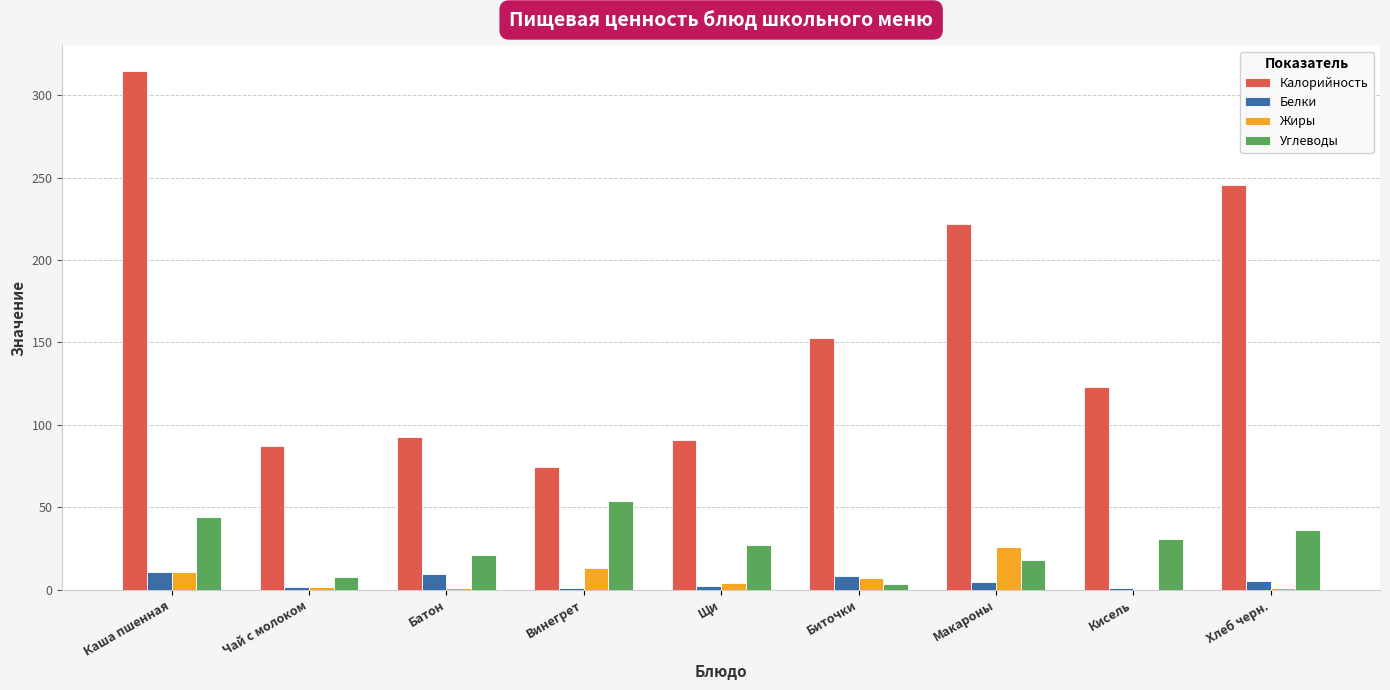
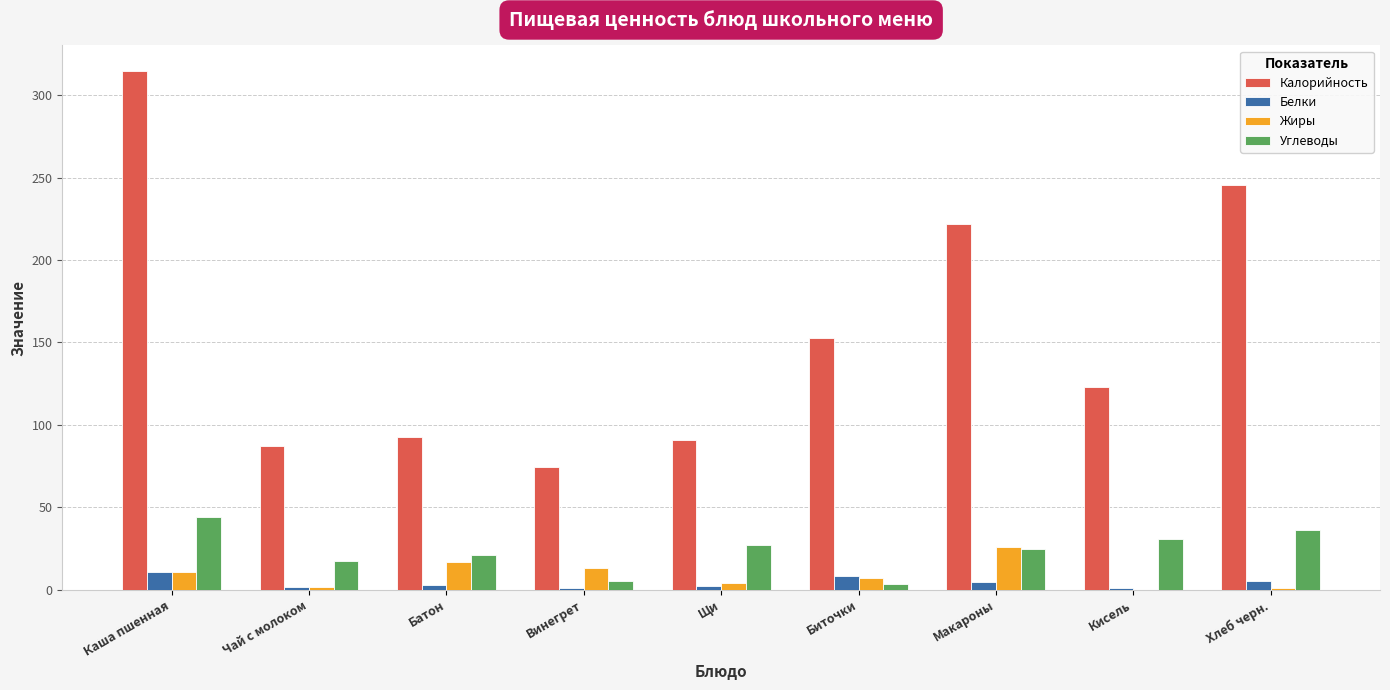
  {
    "Калорийность": {
      "Каша пшенная": 315,
      "Чай с молоком": 87,
      "Батон": 93,
      "Винегрет": 74,
      "Щи": 91,
      "Биточки": 153,
      "Макароны": 222,
      "Кисель": 123,
      "Хлеб черн.": 246
    },
    "Белки": {
      "Каша пшенная": 11,
      "Чай с молоком": 2,
-     "Батон": 10,
+     "Батон": 3,
      "Щи": 2,
      "Биточки": 8,
      "Макароны": 5,
      "Хлеб черн.": 5
    },
    "Жиры": {
      "Каша пшенная": 10,
      "Чай с молоком": 2,
-     "Батон": 1,
+     "Батон": 17,
      "Винегрет": 13,
      "Щи": 4,
      "Биточки": 7,
      "Макароны": 26,
      "Кисель": 0
    },
    "Углеводы": {
      "Каша пшенная": 44,
-     "Чай с молоком": 8,
+     "Чай с молоком": 17,
      "Батон": 21,
-     "Винегрет": 54,
+     "Винегрет": 6,
      "Щи": 27,
      "Биточки": 4,
-     "Макароны": 18,
+     "Макароны": 25,
      "Кисель": 31,
      "Хлеб черн.": 36
    }
  }
